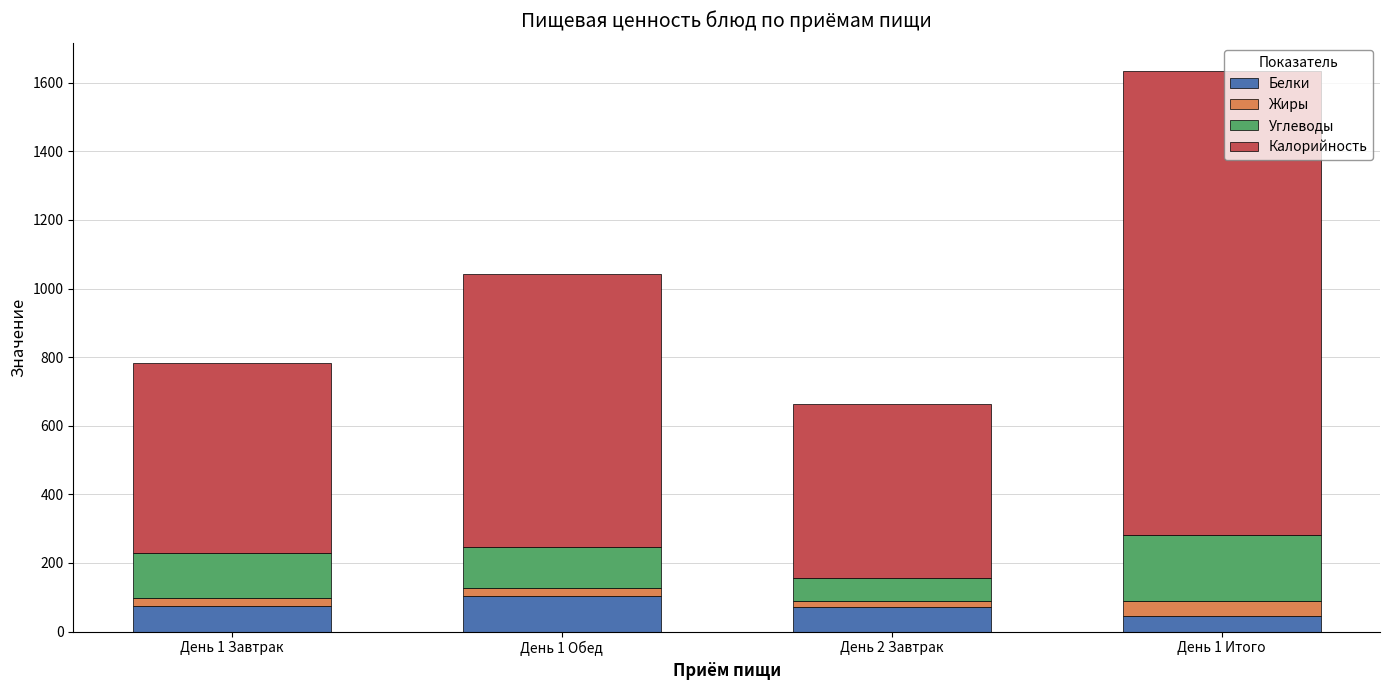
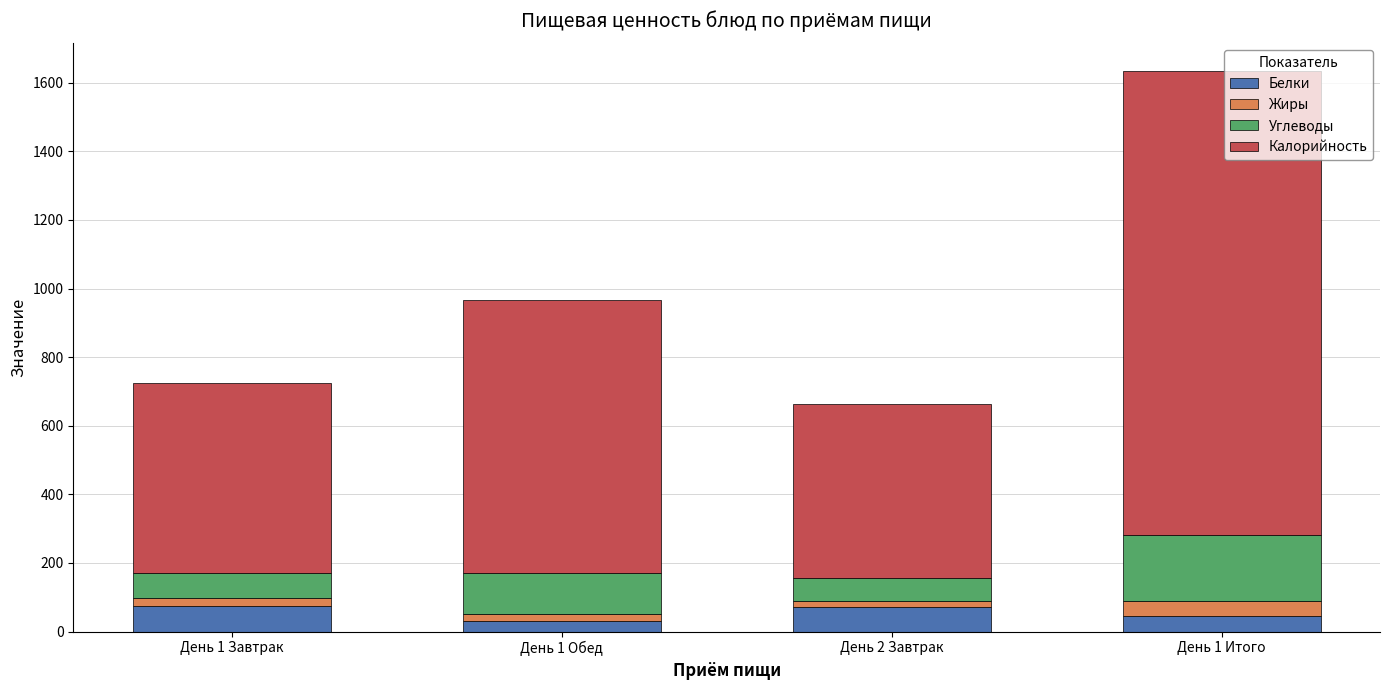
  {
    "Белки": {
      "День 1 Завтрак": 80,
-     "День 1 Обед": 100,
+     "День 1 Обед": 30,
      "День 2 Завтрак": 70,
      "День 1 Итого": 40
    },
    "Углеводы": {
-     "День 1 Завтрак": 130,
+     "День 1 Завтрак": 70,
      "День 1 Обед": 120,
      "День 2 Завтрак": 70,
      "День 1 Итого": 190
    }
  }
